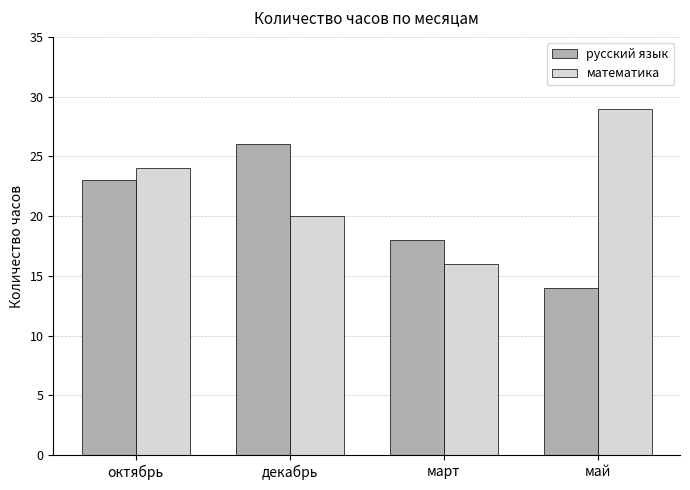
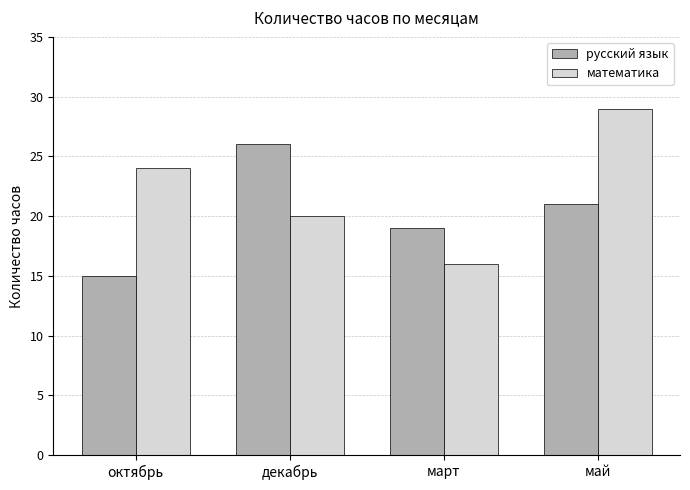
  {
    "русский язык": {
-     "октябрь": 23,
+     "октябрь": 15,
      "декабрь": 26,
-     "март": 18,
-     "май": 14
+     "март": 19,
+     "май": 21
    },
    "математика": {
      "октябрь": 24,
      "декабрь": 20,
      "март": 16,
      "май": 29
    }
  }
